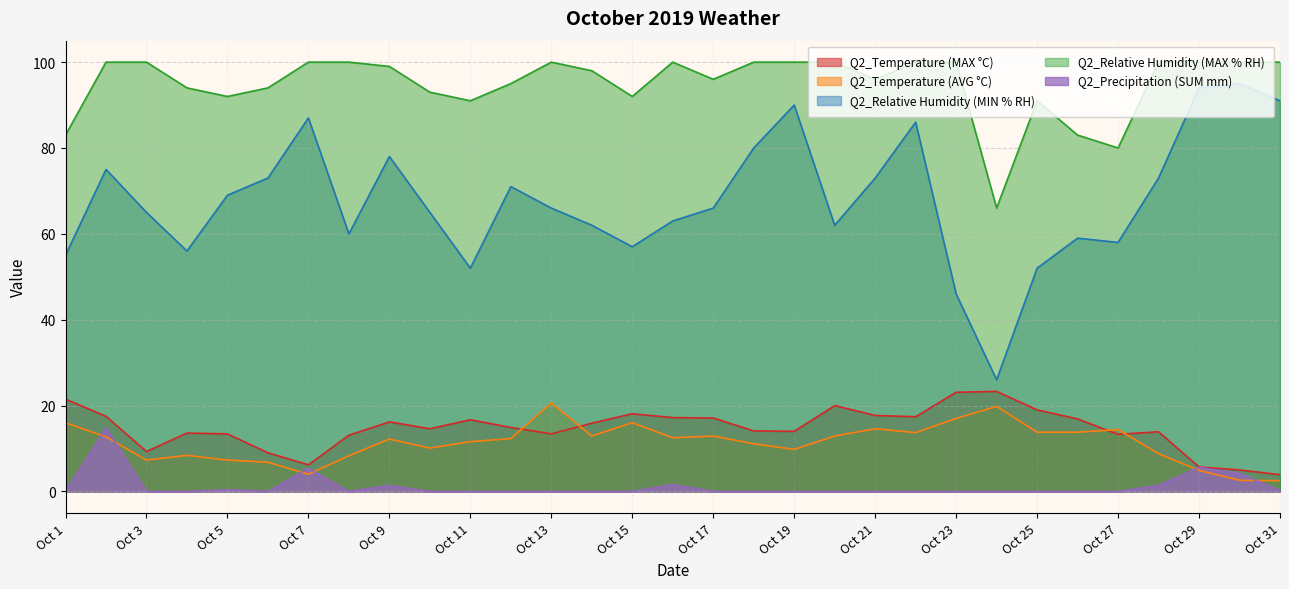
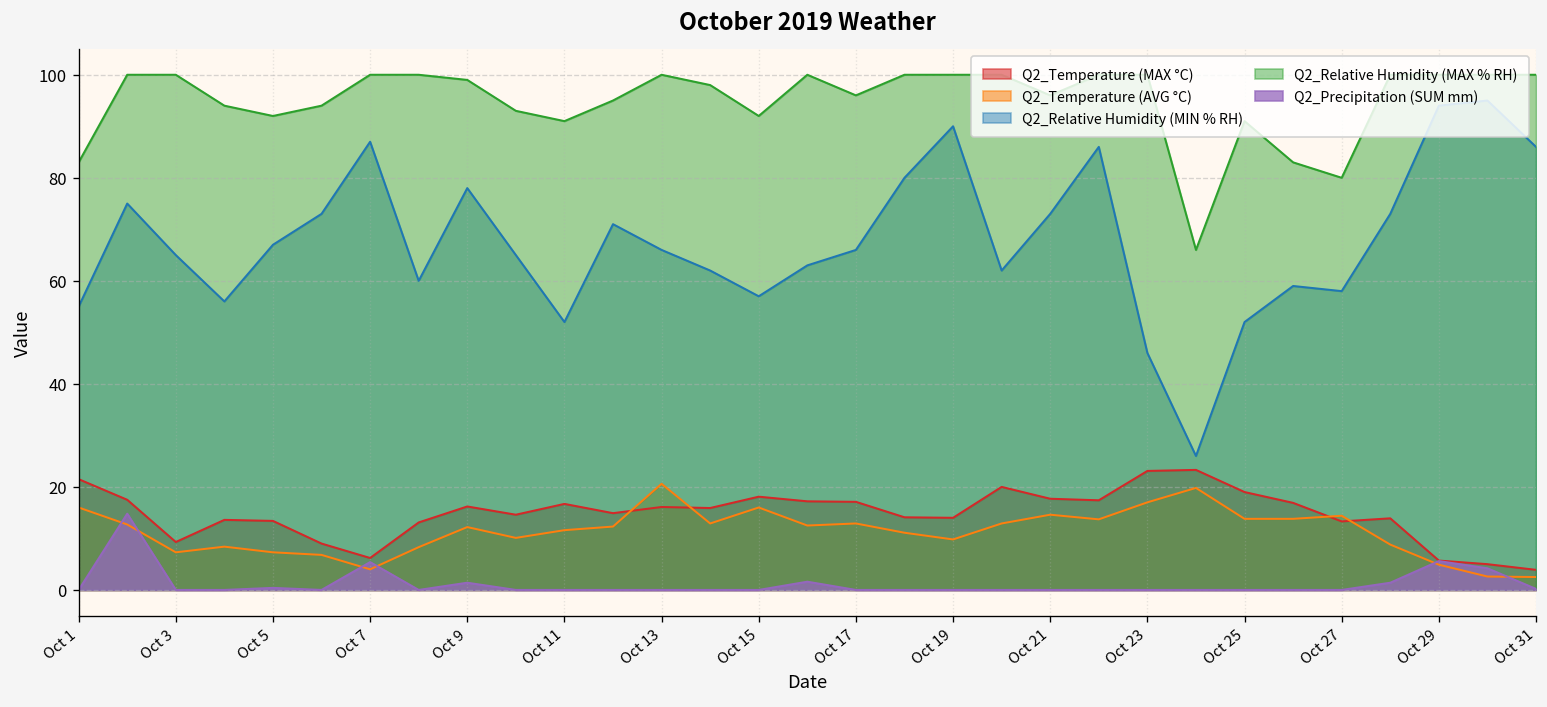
  {
    "Q2_Temperature (MAX °C)": {
      "Oct 1": 22,
      "Oct 3": 9,
      "Oct 5": 13,
      "Oct 7": 6,
      "Oct 9": 16,
      "Oct 11": 17,
-     "Oct 13": 13,
+     "Oct 13": 16,
      "Oct 15": 18,
      "Oct 17": 17,
      "Oct 19": 14,
      "Oct 21": 18,
      "Oct 23": 23,
      "Oct 25": 19,
      "Oct 27": 13,
      "Oct 31": 4
    },
    "Q2_Temperature (AVG °C)": {
      "Oct 1": 16,
      "Oct 3": 7,
      "Oct 5": 7,
      "Oct 7": 4,
      "Oct 9": 12,
      "Oct 11": 12,
      "Oct 13": 21,
      "Oct 15": 16,
      "Oct 17": 13,
      "Oct 19": 10,
      "Oct 21": 15,
      "Oct 23": 17,
      "Oct 25": 14,
      "Oct 27": 14,
      "Oct 29": 5,
      "Oct 31": 3
    },
    "Q2_Relative Humidity (MIN % RH)": {
      "Oct 1": 55,
      "Oct 3": 65,
-     "Oct 5": 69,
+     "Oct 5": 67,
      "Oct 7": 87,
      "Oct 9": 78,
      "Oct 11": 52,
      "Oct 13": 66,
      "Oct 15": 57,
      "Oct 17": 66,
      "Oct 19": 90,
      "Oct 21": 73,
      "Oct 23": 46,
      "Oct 25": 52,
      "Oct 27": 58,
-     "Oct 31": 91
+     "Oct 31": 86
    },
    "Q2_Relative Humidity (MAX % RH)": {
      "Oct 1": 83,
      "Oct 3": 100,
      "Oct 5": 92,
      "Oct 7": 100,
      "Oct 9": 99,
      "Oct 11": 91,
      "Oct 13": 100,
      "Oct 15": 92,
      "Oct 17": 96,
      "Oct 19": 100,
      "Oct 27": 80,
      "Oct 31": 100
    },
    "Q2_Precipitation (SUM mm)": {
      "Oct 1": 0,
      "Oct 3": 0,
      "Oct 5": 0,
      "Oct 7": 5,
      "Oct 9": 1,
      "Oct 11": 0,
      "Oct 13": 0,
      "Oct 15": 0,
      "Oct 17": 0,
      "Oct 19": 0,
      "Oct 21": 0,
      "Oct 23": 0,
      "Oct 25": 0,
      "Oct 27": 0,
      "Oct 31": 0
    }
  }
